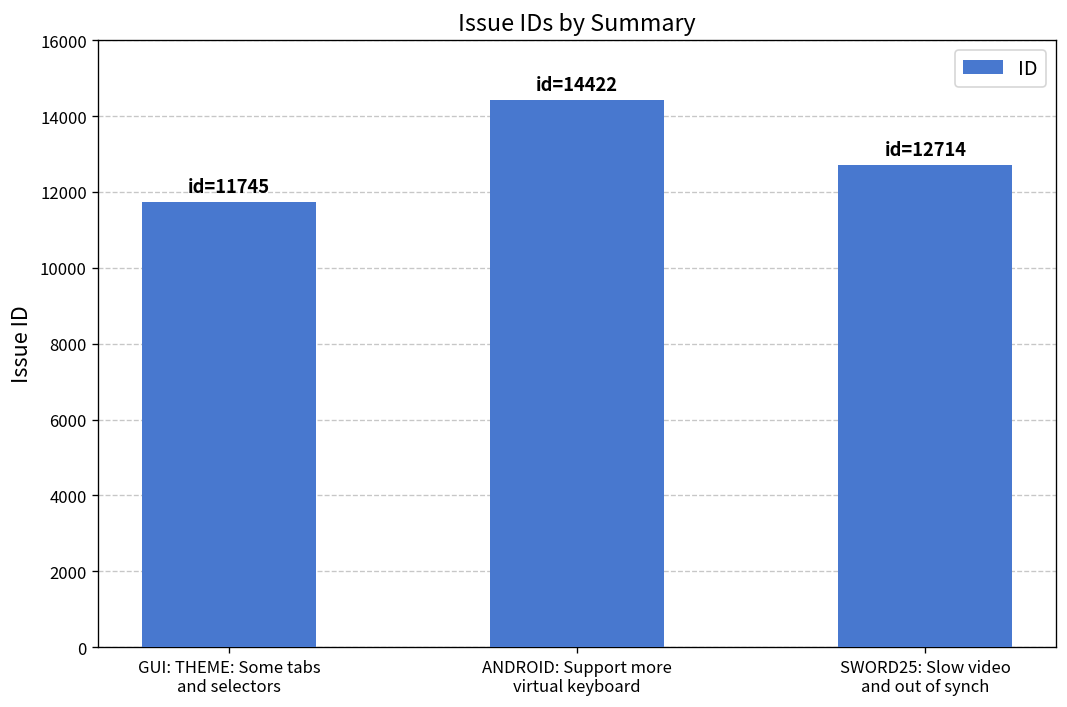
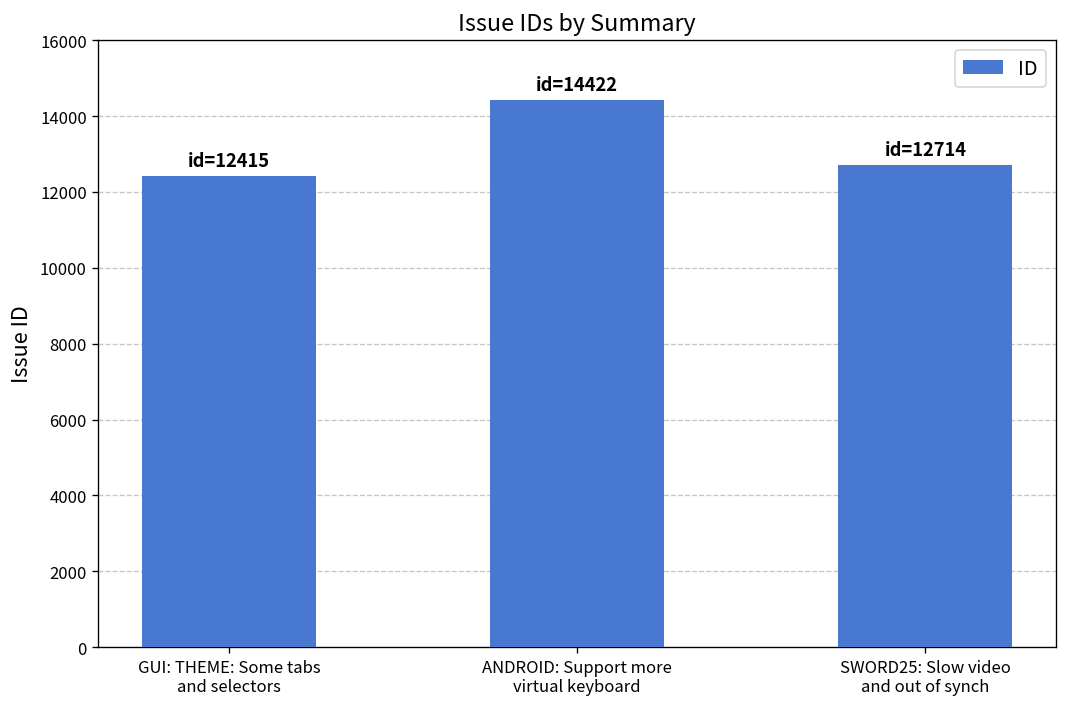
  {
-   "GUI: THEME: Some tabs and selectors": 11745,
+   "GUI: THEME: Some tabs and selectors": 12415,
    "ANDROID: Support more virtual keyboard": 14422,
    "SWORD25: Slow video and out of synch": 12714
  }
